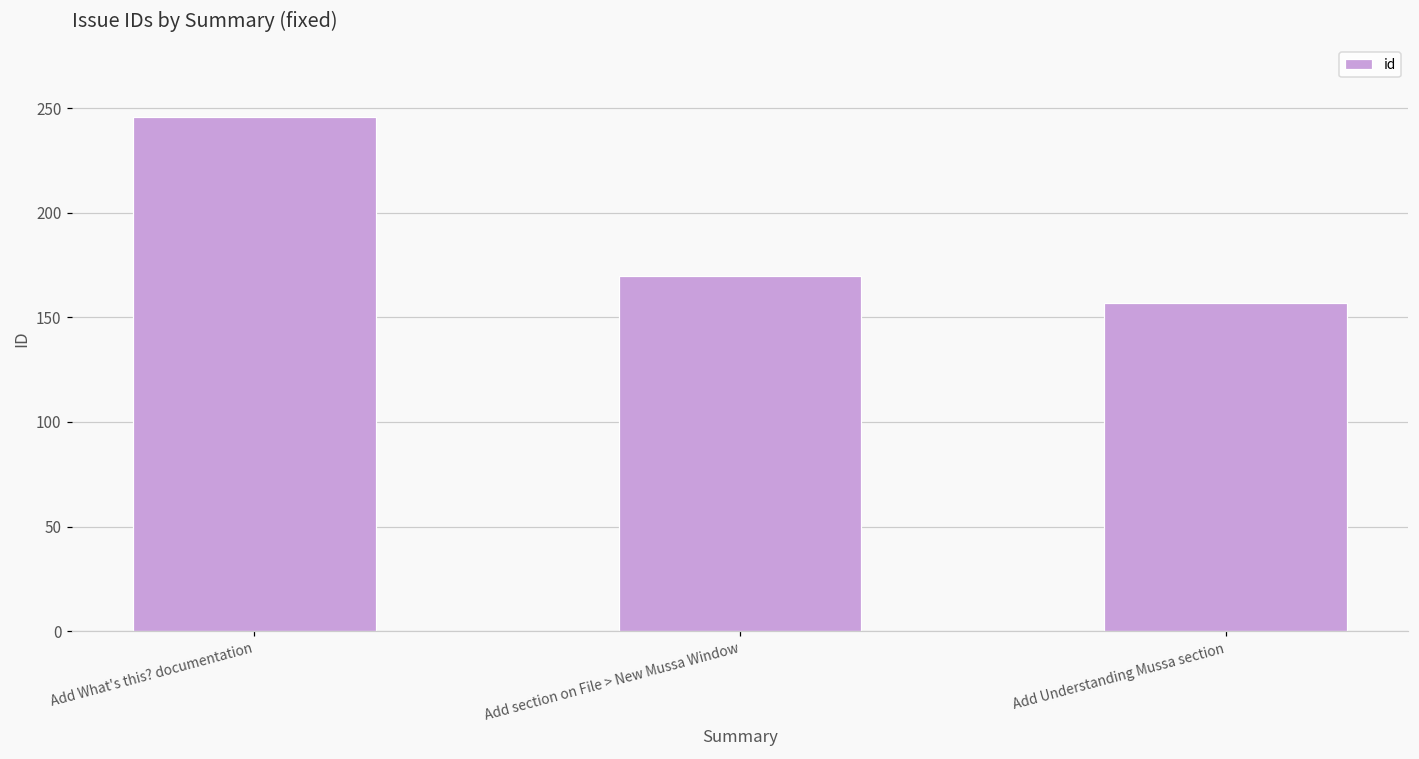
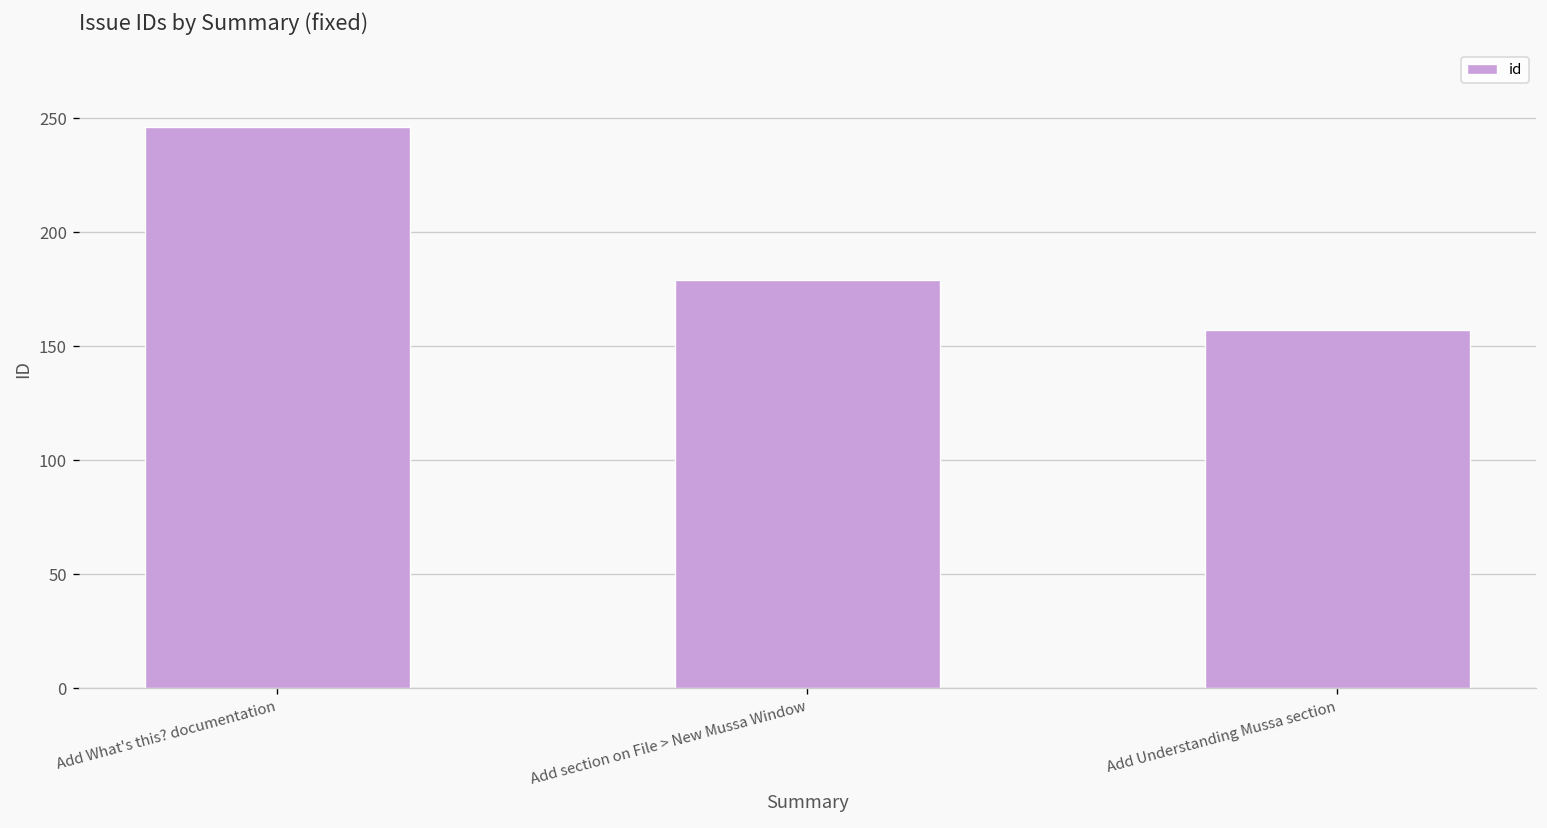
  {
    "Add What's this? documentation": 246,
-   "Add section on File > New Mussa Window": 170,
+   "Add section on File > New Mussa Window": 179,
    "Add Understanding Mussa section": 157
  }
